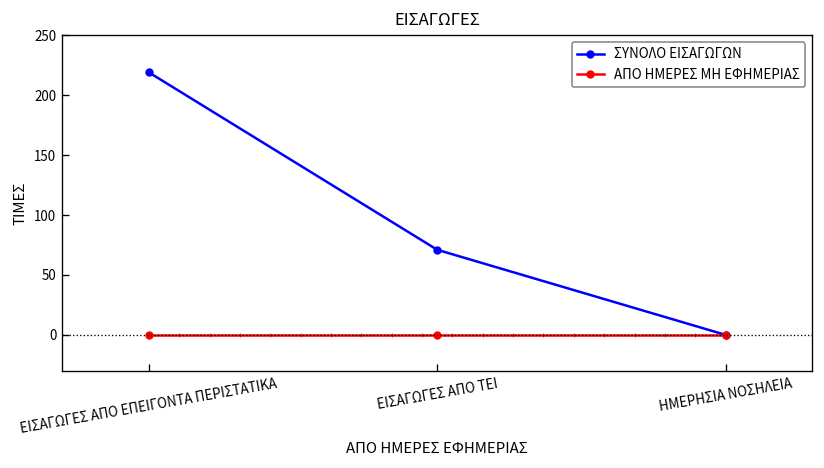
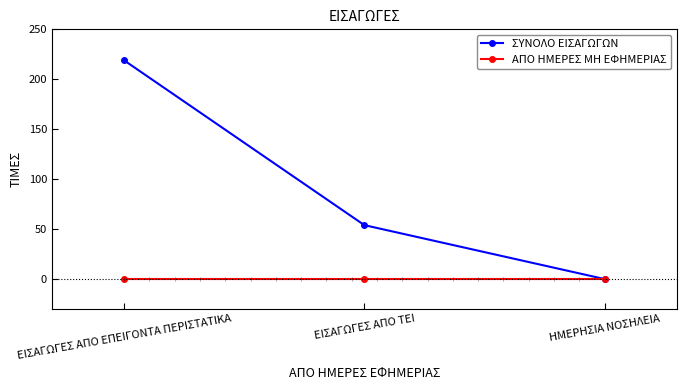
  {
    "ΣΥΝΟΛΟ ΕΙΣΑΓΩΓΩΝ": {
      "ΕΙΣΑΓΩΓΕΣ ΑΠΟ ΕΠΕΙΓΟΝΤΑ ΠΕΡΙΣΤΑΤΙΚΑ": 220,
-     "ΕΙΣΑΓΩΓΕΣ ΑΠΟ ΤΕΙ": 70
+     "ΕΙΣΑΓΩΓΕΣ ΑΠΟ ΤΕΙ": 50
    },
    "ΑΠΟ ΗΜΕΡΕΣ ΜΗ ΕΦΗΜΕΡΙΑΣ": {
      "ΕΙΣΑΓΩΓΕΣ ΑΠΟ ΤΕΙ": 0
    }
  }
